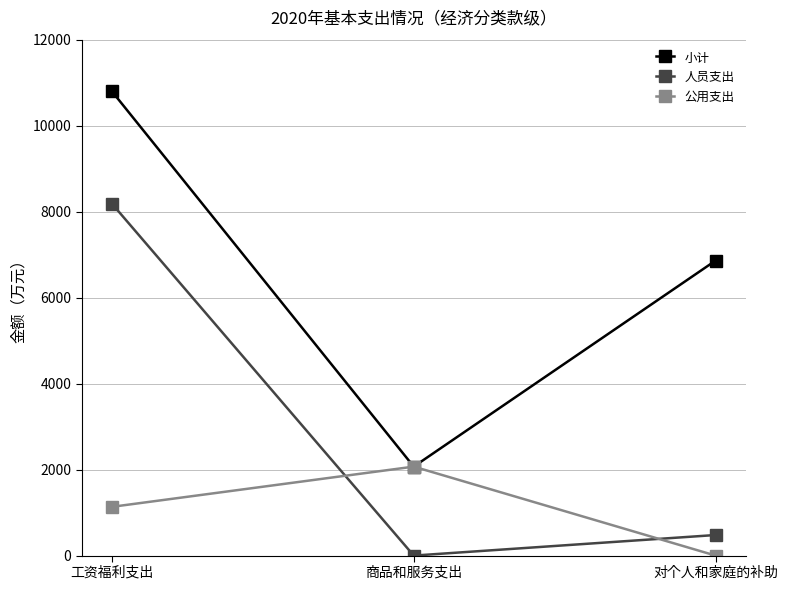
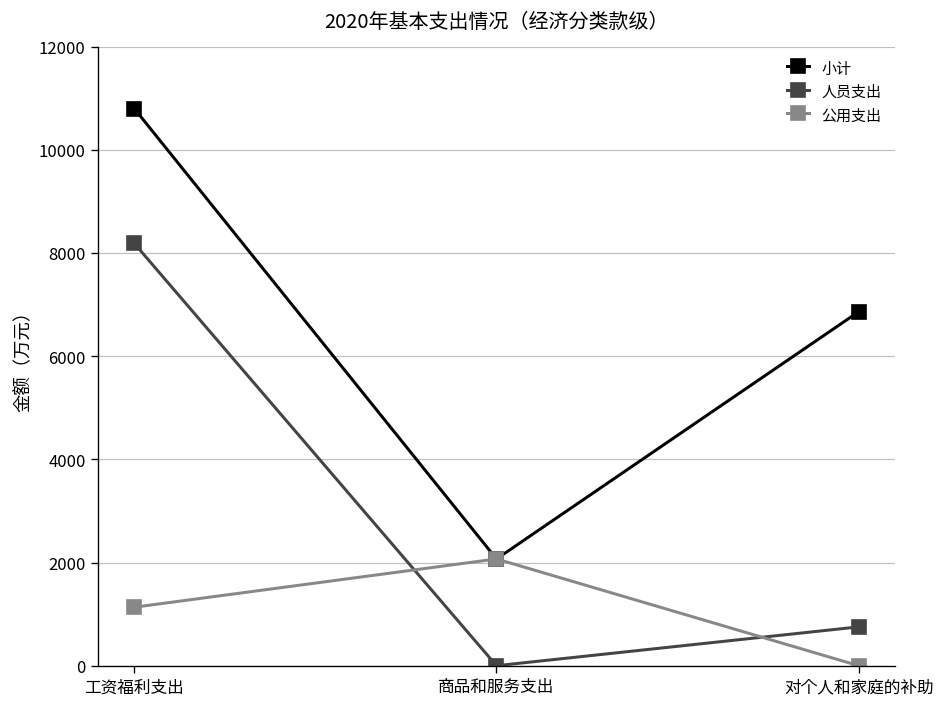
  {
    "小计": {
      "工资福利支出": 10800,
      "对个人和家庭的补助": 6900
    },
    "人员支出": {
      "工资福利支出": 8200,
      "商品和服务支出": 0,
-     "对个人和家庭的补助": 500
+     "对个人和家庭的补助": 800
    },
    "公用支出": {
      "工资福利支出": 1100,
      "对个人和家庭的补助": 0
    }
  }
